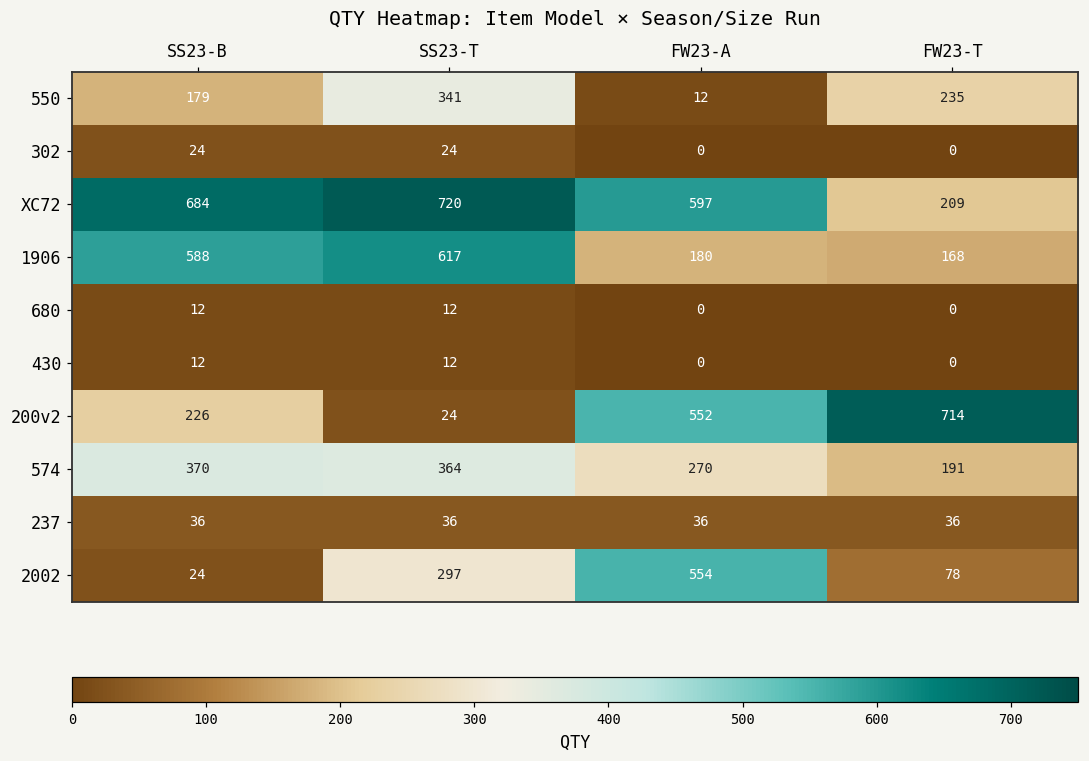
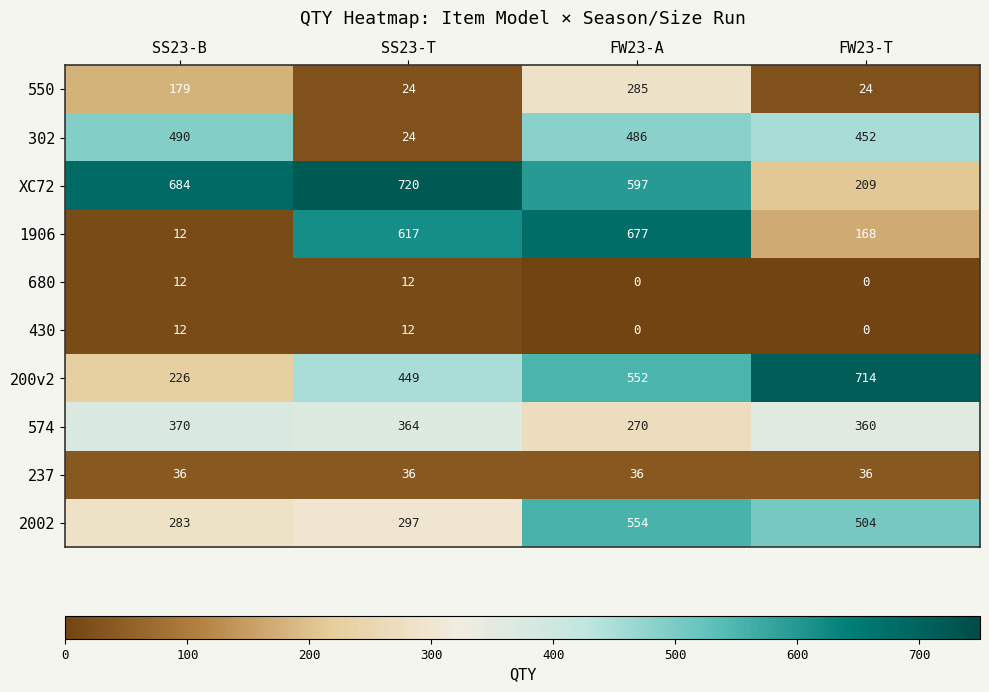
  {
    "550": {
      "SS23-B": 179,
-     "SS23-T": 341,
-     "FW23-A": 12,
-     "FW23-T": 235
+     "SS23-T": 24,
+     "FW23-A": 285,
+     "FW23-T": 24
    },
    "302": {
-     "SS23-B": 24,
+     "SS23-B": 490,
      "SS23-T": 24,
-     "FW23-A": 0,
-     "FW23-T": 0
+     "FW23-A": 486,
+     "FW23-T": 452
    },
    "XC72": {
      "SS23-B": 684,
      "SS23-T": 720,
      "FW23-A": 597,
      "FW23-T": 209
    },
    "1906": {
-     "SS23-B": 588,
+     "SS23-B": 12,
      "SS23-T": 617,
-     "FW23-A": 180,
+     "FW23-A": 677,
      "FW23-T": 168
    },
    "680": {
      "SS23-B": 12,
      "SS23-T": 12,
      "FW23-A": 0,
      "FW23-T": 0
    },
    "430": {
      "SS23-B": 12,
      "SS23-T": 12,
      "FW23-A": 0,
      "FW23-T": 0
    },
    "200v2": {
      "SS23-B": 226,
-     "SS23-T": 24,
+     "SS23-T": 449,
      "FW23-A": 552,
      "FW23-T": 714
    },
    "574": {
      "SS23-B": 370,
      "SS23-T": 364,
      "FW23-A": 270,
-     "FW23-T": 191
+     "FW23-T": 360
    },
    "237": {
      "SS23-B": 36,
      "SS23-T": 36,
      "FW23-A": 36,
      "FW23-T": 36
    },
    "2002": {
-     "SS23-B": 24,
+     "SS23-B": 283,
      "SS23-T": 297,
      "FW23-A": 554,
-     "FW23-T": 78
+     "FW23-T": 504
    }
  }
